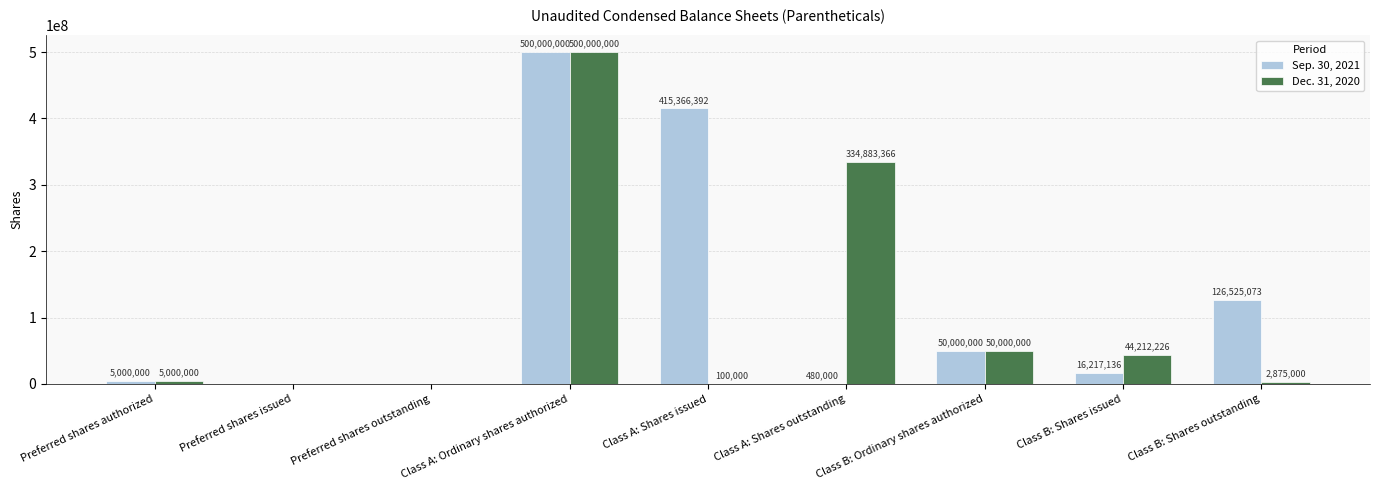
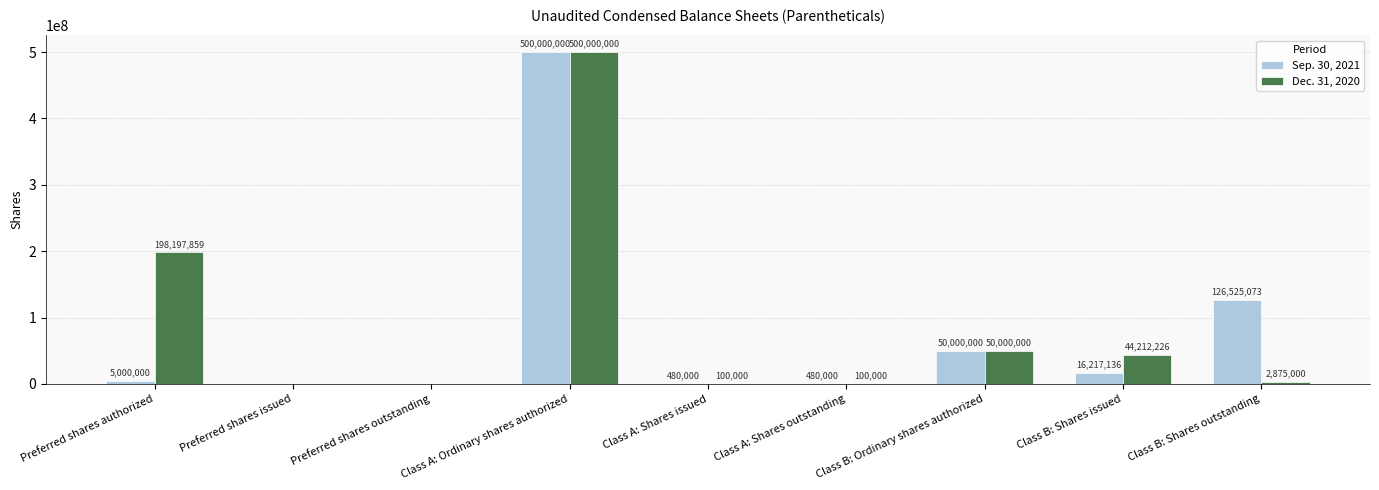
  {
    "Sep. 30, 2021": {
      "Preferred shares authorized": "5,000,000",
      "Class A: Ordinary shares authorized": "500,000,000",
-     "Class A: Shares issued": "415,366,392",
+     "Class A: Shares issued": "480,000",
      "Class A: Shares outstanding": "480,000",
      "Class B: Ordinary shares authorized": "50,000,000",
      "Class B: Shares issued": "16,217,136",
      "Class B: Shares outstanding": "126,525,073"
    },
    "Dec. 31, 2020": {
-     "Preferred shares authorized": "5,000,000",
+     "Preferred shares authorized": "198,197,859",
      "Class A: Ordinary shares authorized": "500,000,000",
      "Class A: Shares issued": "100,000",
-     "Class A: Shares outstanding": "334,883,366",
+     "Class A: Shares outstanding": "100,000",
      "Class B: Ordinary shares authorized": "50,000,000",
      "Class B: Shares issued": "44,212,226",
      "Class B: Shares outstanding": "2,875,000"
    }
  }
